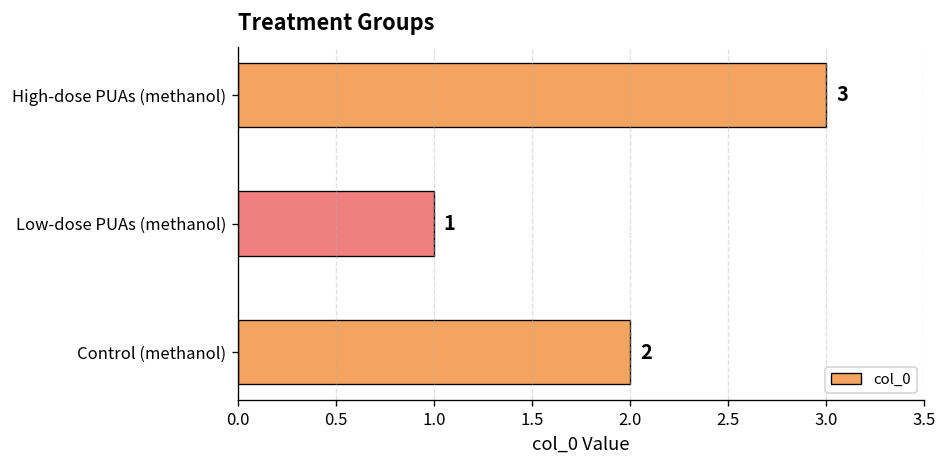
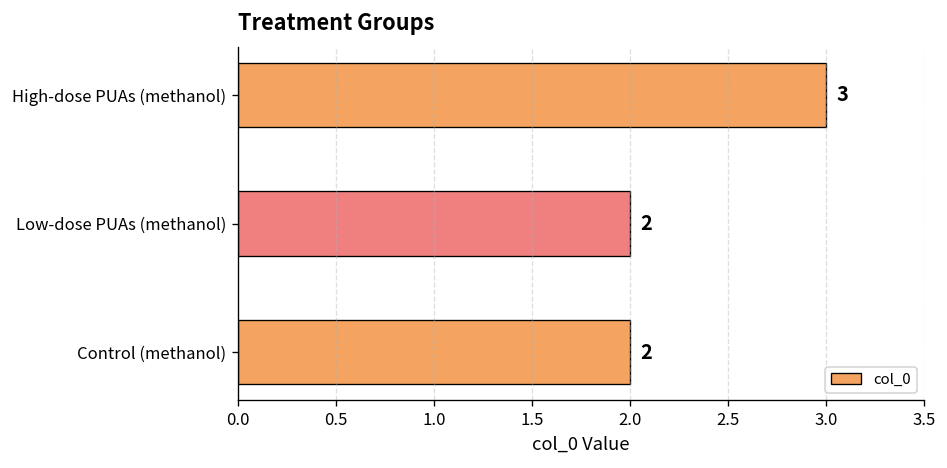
  {
    "High-dose PUAs (methanol)": 3,
-   "Low-dose PUAs (methanol)": 1,
+   "Low-dose PUAs (methanol)": 2,
    "Control (methanol)": 2
  }
